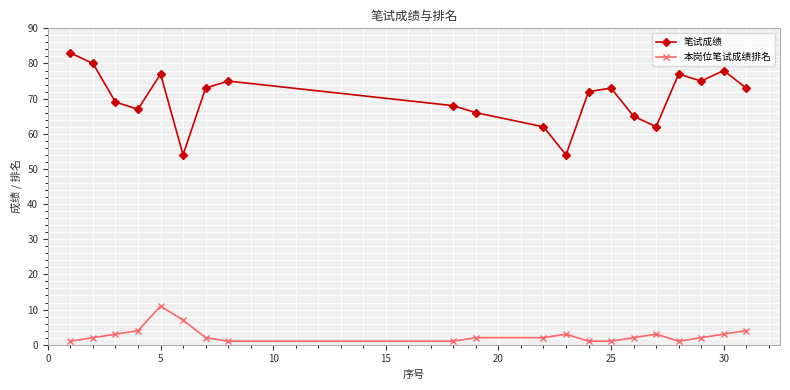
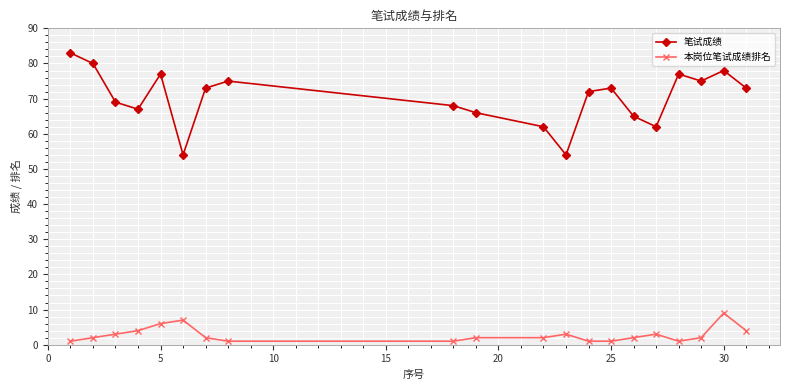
  {
    "笔试成绩": {
      "5": 77,
      "25": 73,
      "30": 78
    },
    "本岗位笔试成绩排名": {
-     "5": 11,
+     "5": 6,
      "25": 1,
-     "30": 3
+     "30": 9
    }
  }
